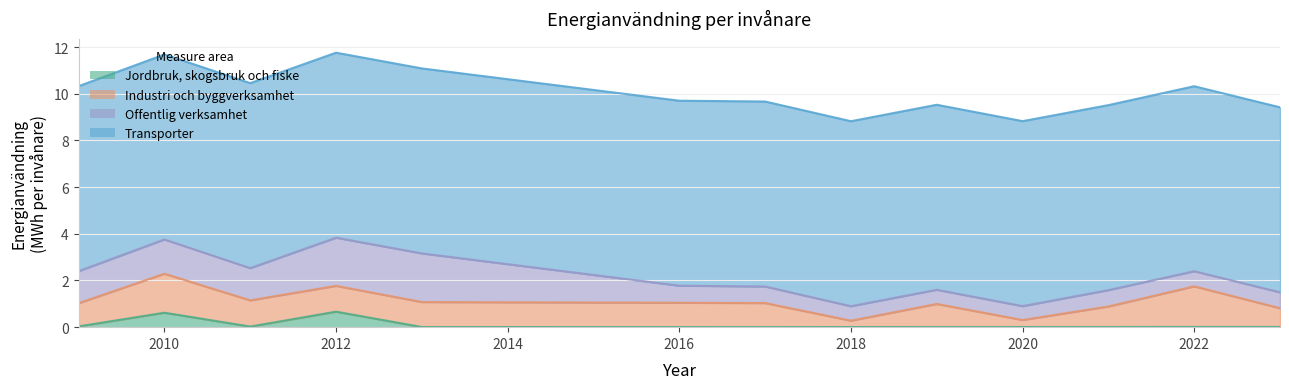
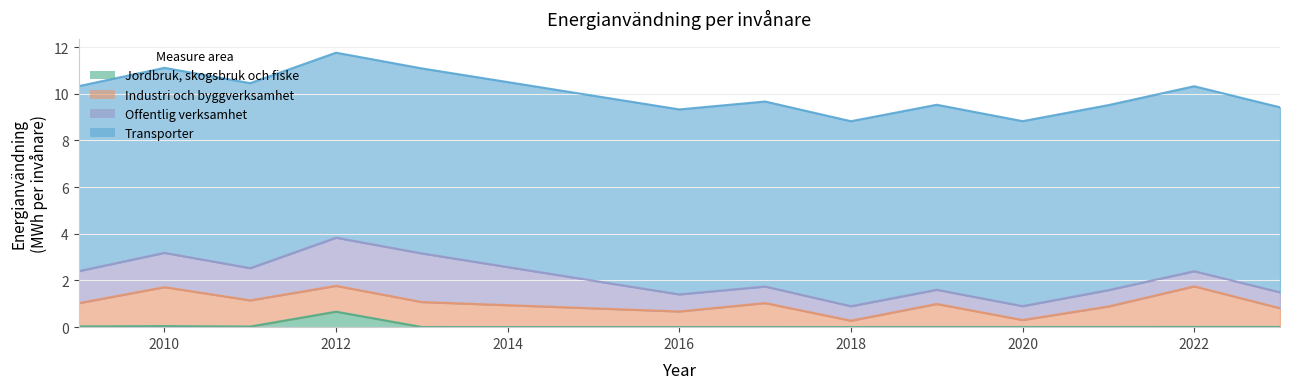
  {
    "Jordbruk, skogsbruk och fiske": {
-     "2010": 0.6,
+     "2010": 0.0,
      "2012": 0.7,
      "2016": 0.0,
      "2018": 0.0,
      "2020": 0.0,
      "2022": 0.0
    },
    "Industri och byggverksamhet": {
      "2010": 1.7,
      "2012": 1.1,
-     "2016": 1.0,
+     "2016": 0.7,
      "2018": 0.3,
      "2020": 0.3,
      "2022": 1.7
    }
  }
